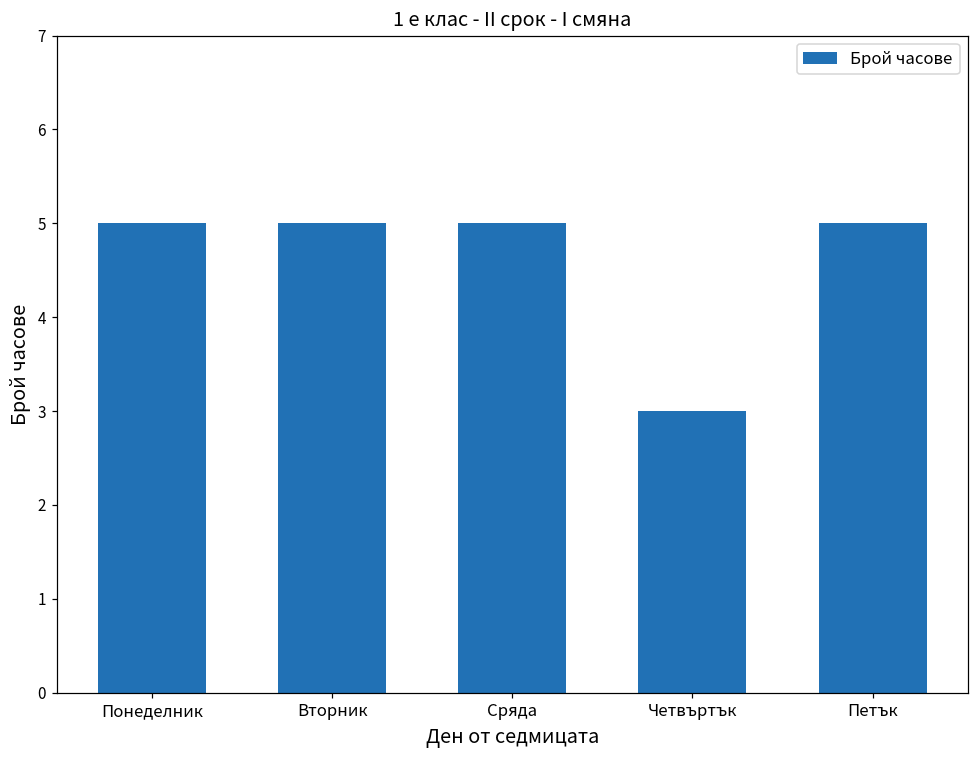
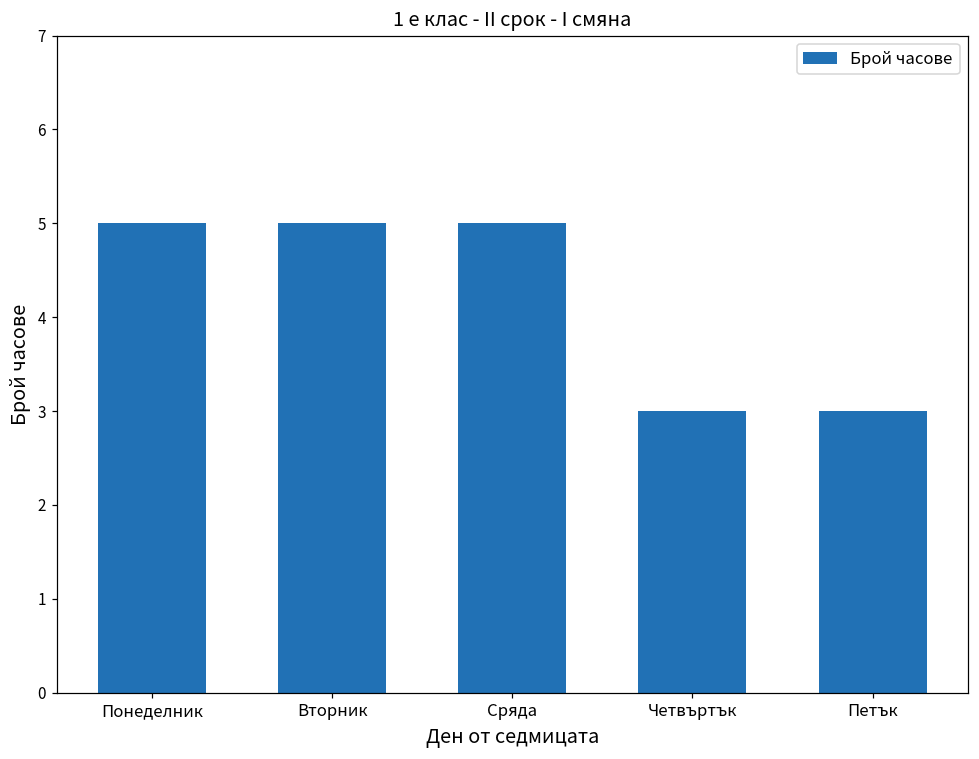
  {
    "Понеделник": 5,
    "Вторник": 5,
    "Сряда": 5,
    "Четвъртък": 3,
-   "Петък": 5
+   "Петък": 3
  }
